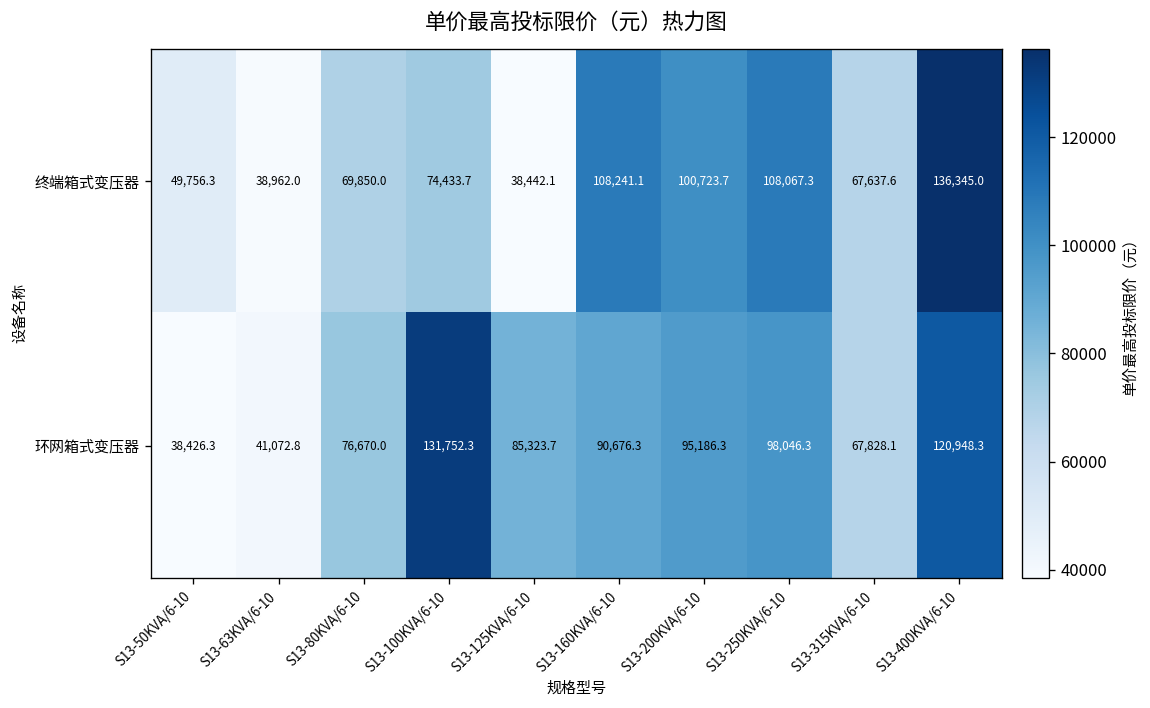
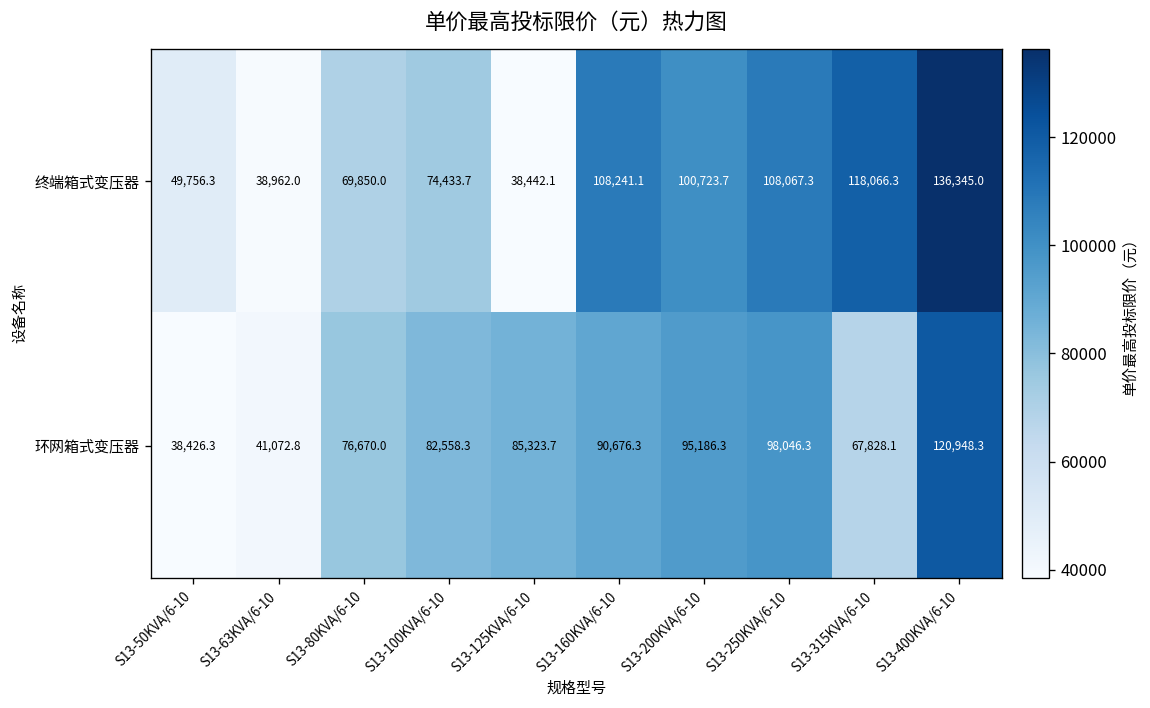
  {
    "终端箱式变压器": {
      "S13-50KVA/6-10": "49,756.3",
      "S13-63KVA/6-10": "38,962.0",
      "S13-80KVA/6-10": "69,850.0",
      "S13-100KVA/6-10": "74,433.7",
      "S13-125KVA/6-10": "38,442.1",
      "S13-160KVA/6-10": "108,241.1",
      "S13-200KVA/6-10": "100,723.7",
      "S13-250KVA/6-10": "108,067.3",
-     "S13-315KVA/6-10": "67,637.6",
+     "S13-315KVA/6-10": "118,066.3",
      "S13-400KVA/6-10": "136,345.0"
    },
    "环网箱式变压器": {
      "S13-50KVA/6-10": "38,426.3",
      "S13-63KVA/6-10": "41,072.8",
      "S13-80KVA/6-10": "76,670.0",
-     "S13-100KVA/6-10": "131,752.3",
+     "S13-100KVA/6-10": "82,558.3",
      "S13-125KVA/6-10": "85,323.7",
      "S13-160KVA/6-10": "90,676.3",
      "S13-200KVA/6-10": "95,186.3",
      "S13-250KVA/6-10": "98,046.3",
      "S13-315KVA/6-10": "67,828.1",
      "S13-400KVA/6-10": "120,948.3"
    }
  }
